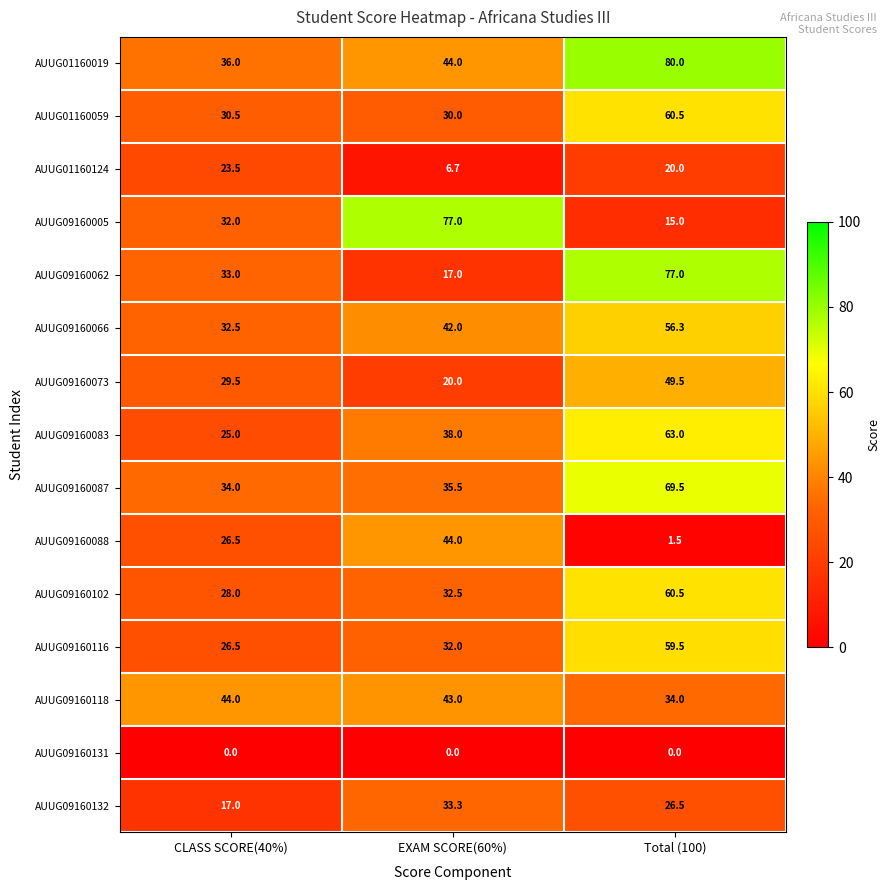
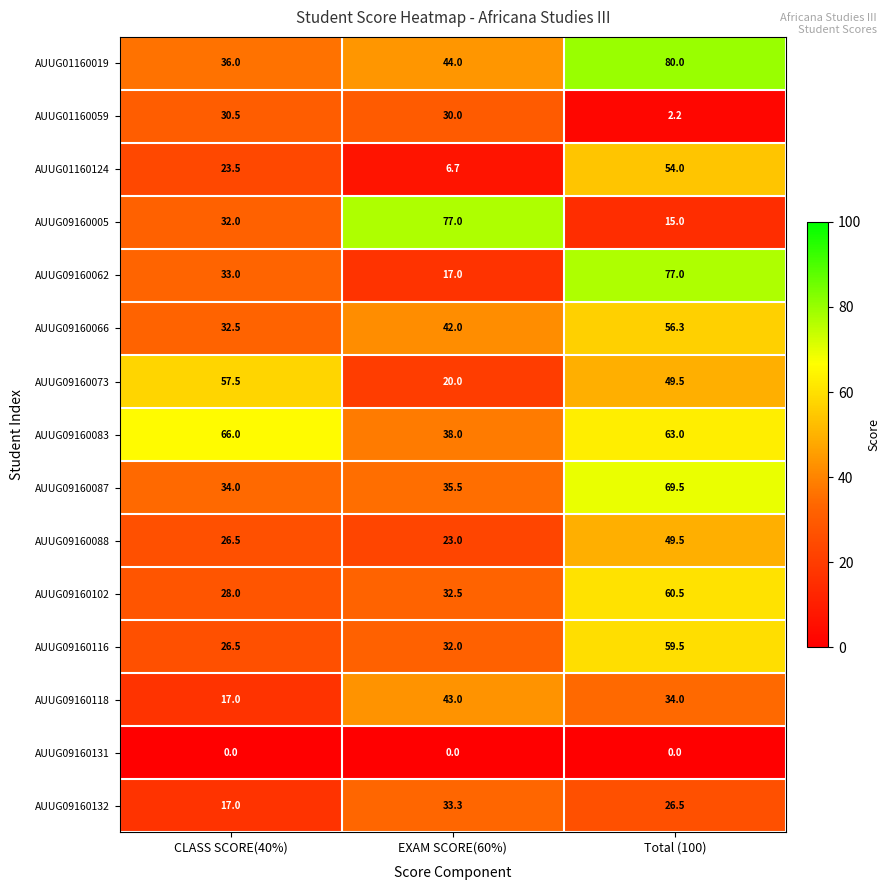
  {
    "AUUG01160019": {
      "CLASS SCORE(40%)": 36.0,
      "EXAM SCORE(60%)": 44.0,
      "Total (100)": 80.0
    },
    "AUUG01160059": {
      "CLASS SCORE(40%)": 30.5,
      "EXAM SCORE(60%)": 30.0,
-     "Total (100)": 60.5
+     "Total (100)": 2.2
    },
    "AUUG01160124": {
      "CLASS SCORE(40%)": 23.5,
      "EXAM SCORE(60%)": 6.7,
-     "Total (100)": 20.0
+     "Total (100)": 54.0
    },
    "AUUG09160005": {
      "CLASS SCORE(40%)": 32.0,
      "EXAM SCORE(60%)": 77.0,
      "Total (100)": 15.0
    },
    "AUUG09160062": {
      "CLASS SCORE(40%)": 33.0,
      "EXAM SCORE(60%)": 17.0,
      "Total (100)": 77.0
    },
    "AUUG09160066": {
      "CLASS SCORE(40%)": 32.5,
      "EXAM SCORE(60%)": 42.0,
      "Total (100)": 56.3
    },
    "AUUG09160073": {
-     "CLASS SCORE(40%)": 29.5,
+     "CLASS SCORE(40%)": 57.5,
      "EXAM SCORE(60%)": 20.0,
      "Total (100)": 49.5
    },
    "AUUG09160083": {
-     "CLASS SCORE(40%)": 25.0,
+     "CLASS SCORE(40%)": 66.0,
      "EXAM SCORE(60%)": 38.0,
      "Total (100)": 63.0
    },
    "AUUG09160087": {
      "CLASS SCORE(40%)": 34.0,
      "EXAM SCORE(60%)": 35.5,
      "Total (100)": 69.5
    },
    "AUUG09160088": {
      "CLASS SCORE(40%)": 26.5,
-     "EXAM SCORE(60%)": 44.0,
-     "Total (100)": 1.5
+     "EXAM SCORE(60%)": 23.0,
+     "Total (100)": 49.5
    },
    "AUUG09160102": {
      "CLASS SCORE(40%)": 28.0,
      "EXAM SCORE(60%)": 32.5,
      "Total (100)": 60.5
    },
    "AUUG09160116": {
      "CLASS SCORE(40%)": 26.5,
      "EXAM SCORE(60%)": 32.0,
      "Total (100)": 59.5
    },
    "AUUG09160118": {
-     "CLASS SCORE(40%)": 44.0,
+     "CLASS SCORE(40%)": 17.0,
      "EXAM SCORE(60%)": 43.0,
      "Total (100)": 34.0
    },
    "AUUG09160131": {
      "CLASS SCORE(40%)": 0.0,
      "EXAM SCORE(60%)": 0.0,
      "Total (100)": 0.0
    },
    "AUUG09160132": {
      "CLASS SCORE(40%)": 17.0,
      "EXAM SCORE(60%)": 33.3,
      "Total (100)": 26.5
    }
  }
